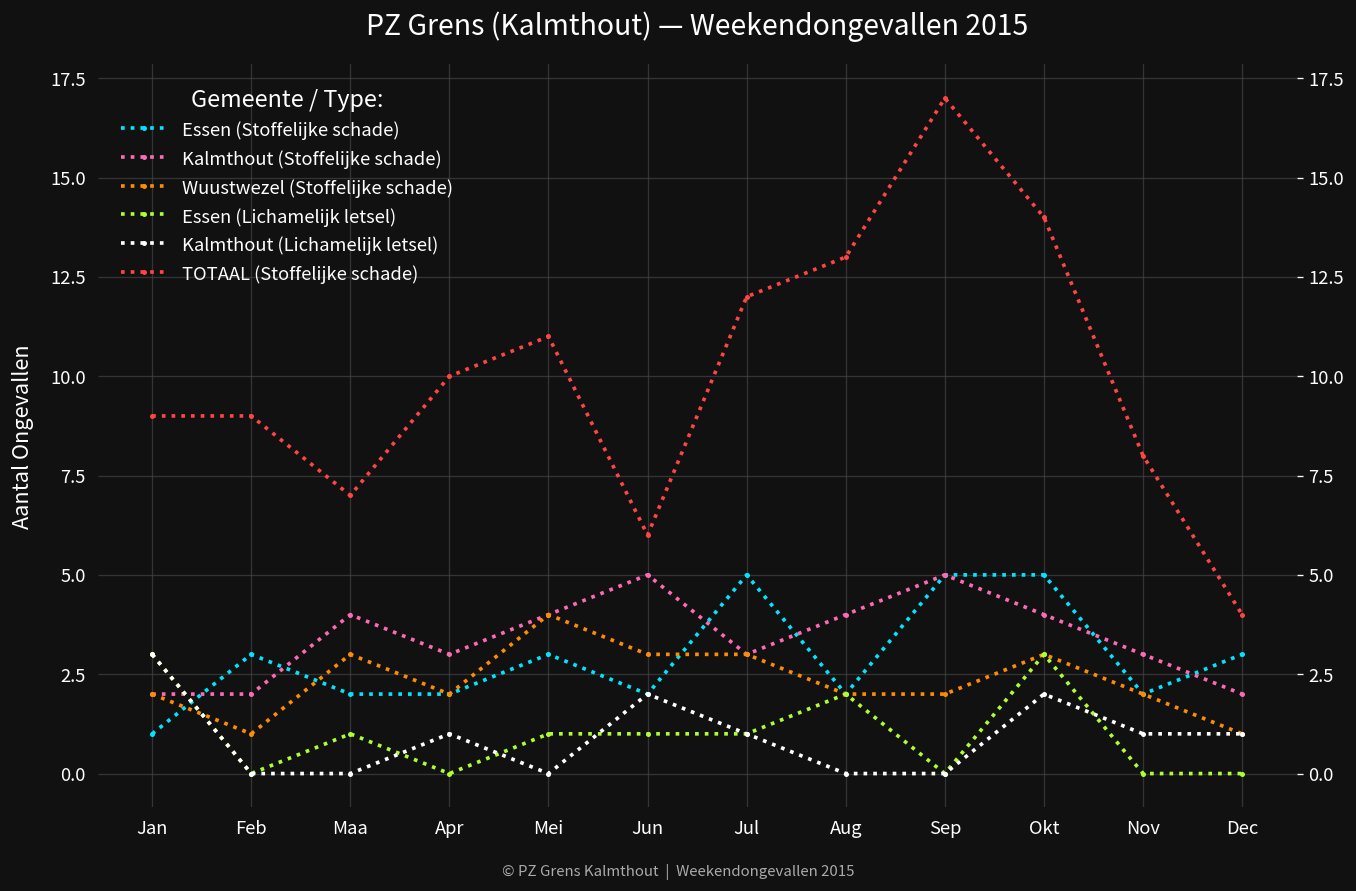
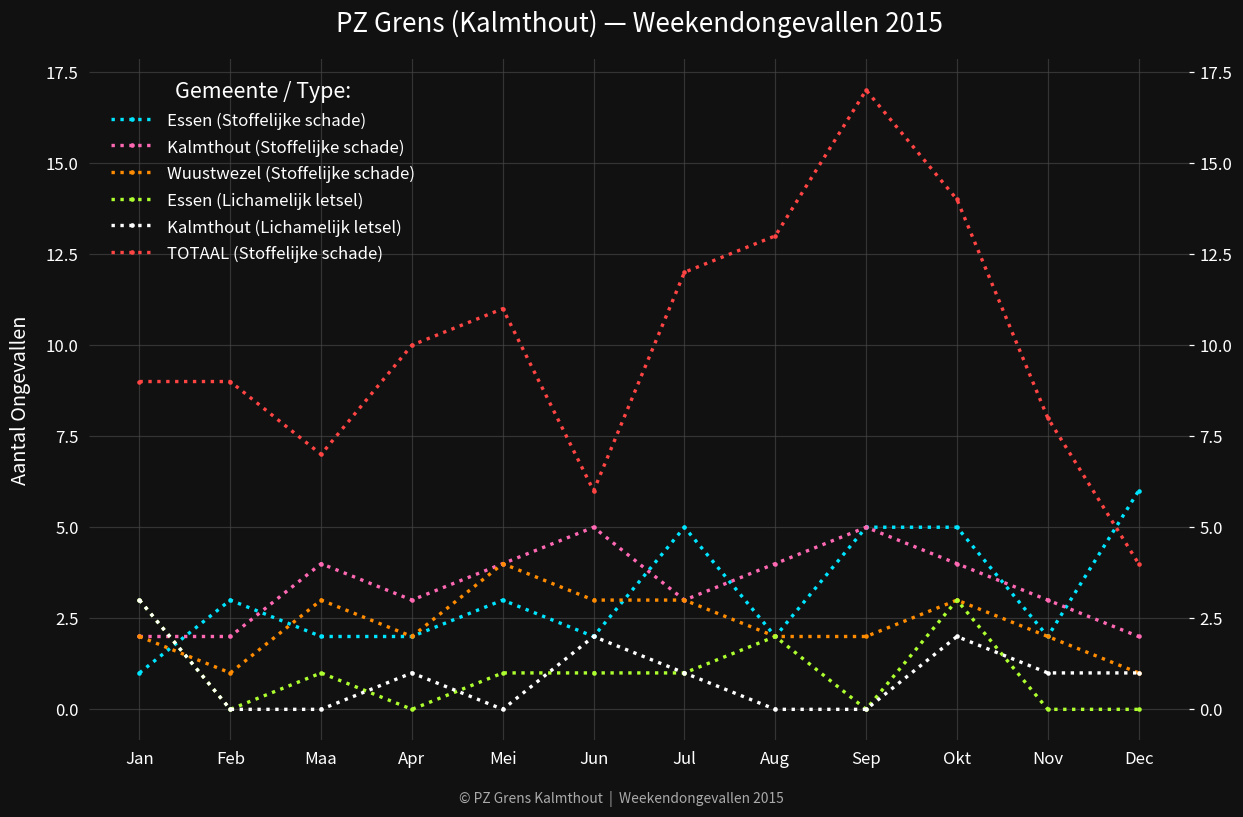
  {
    "Essen (Stoffelijke schade)": {
      "Jan": 1,
      "Feb": 3,
      "Maa": 2,
      "Mei": 3,
      "Jul": 5,
      "Okt": 5,
-     "Dec": 3
+     "Dec": 6
    },
    "Kalmthout (Stoffelijke schade)": {
      "Feb": 2,
      "Maa": 4,
      "Apr": 3,
      "Jun": 5,
      "Aug": 4,
      "Okt": 4,
      "Nov": 3,
      "Dec": 2
    },
    "Wuustwezel (Stoffelijke schade)": {
      "Feb": 1,
      "Maa": 3,
      "Jun": 3,
      "Sep": 2
    },
    "Essen (Lichamelijk letsel)": {
      "Maa": 1,
      "Apr": 0,
      "Mei": 1,
      "Jun": 1,
      "Nov": 0,
      "Dec": 0
    },
    "Kalmthout (Lichamelijk letsel)": {
      "Maa": 0,
      "Apr": 1,
      "Mei": 0,
      "Aug": 0,
      "Okt": 2,
      "Nov": 1
    },
    "TOTAAL (Stoffelijke schade)": {
      "Jan": 9,
      "Feb": 9,
      "Maa": 7,
      "Apr": 10,
      "Mei": 11,
      "Jun": 6,
      "Jul": 12,
      "Aug": 13,
      "Sep": 17,
      "Okt": 14,
      "Nov": 8,
      "Dec": 4
    }
  }
